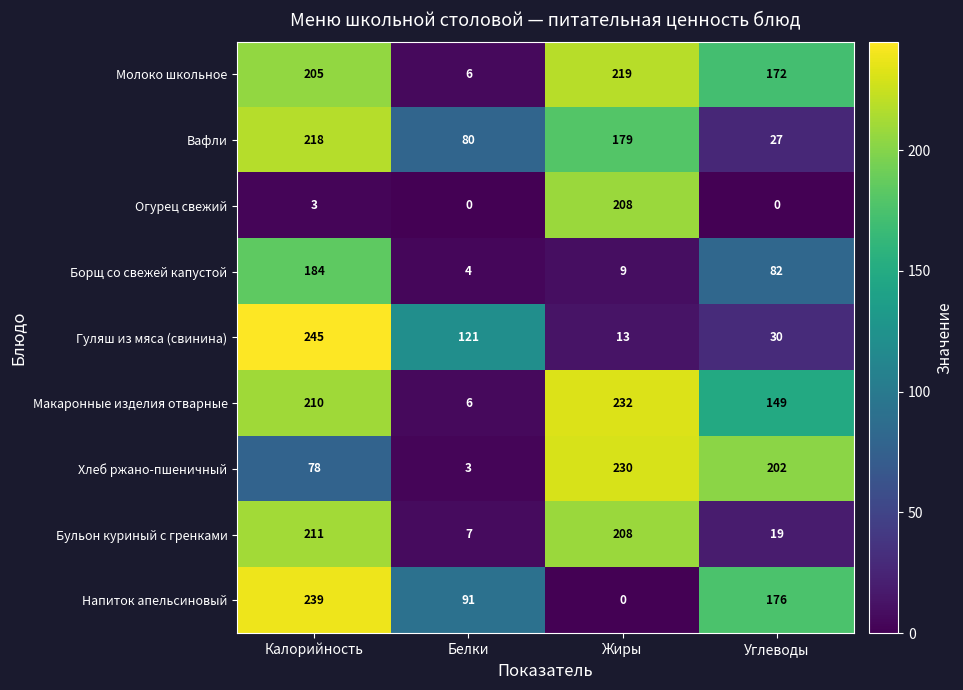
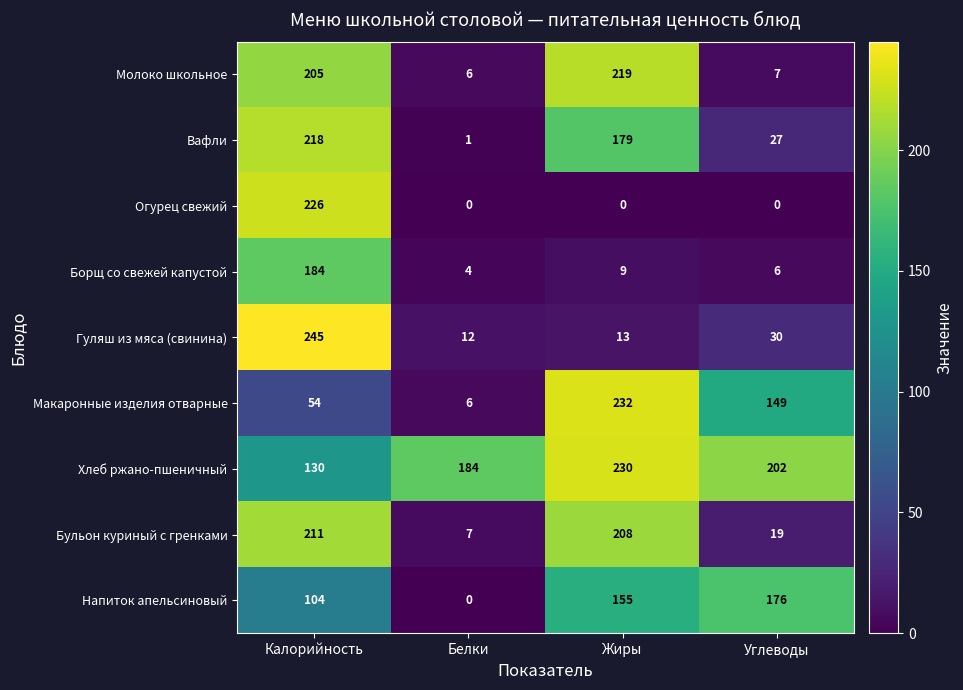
  {
    "Молоко школьное": {
      "Калорийность": 205,
      "Белки": 6,
      "Жиры": 219,
-     "Углеводы": 172
+     "Углеводы": 7
    },
    "Вафли": {
      "Калорийность": 218,
-     "Белки": 80,
+     "Белки": 1,
      "Жиры": 179,
      "Углеводы": 27
    },
    "Огурец свежий": {
-     "Калорийность": 3,
+     "Калорийность": 226,
      "Белки": 0,
-     "Жиры": 208,
+     "Жиры": 0,
      "Углеводы": 0
    },
    "Борщ со свежей капустой": {
      "Калорийность": 184,
      "Белки": 4,
      "Жиры": 9,
-     "Углеводы": 82
+     "Углеводы": 6
    },
    "Гуляш из мяса (свинина)": {
      "Калорийность": 245,
-     "Белки": 121,
+     "Белки": 12,
      "Жиры": 13,
      "Углеводы": 30
    },
    "Макаронные изделия отварные": {
-     "Калорийность": 210,
+     "Калорийность": 54,
      "Белки": 6,
      "Жиры": 232,
      "Углеводы": 149
    },
    "Хлеб ржано-пшеничный": {
-     "Калорийность": 78,
-     "Белки": 3,
+     "Калорийность": 130,
+     "Белки": 184,
      "Жиры": 230,
      "Углеводы": 202
    },
    "Бульон куриный с гренками": {
      "Калорийность": 211,
      "Белки": 7,
      "Жиры": 208,
      "Углеводы": 19
    },
    "Напиток апельсиновый": {
-     "Калорийность": 239,
-     "Белки": 91,
-     "Жиры": 0,
+     "Калорийность": 104,
+     "Белки": 0,
+     "Жиры": 155,
      "Углеводы": 176
    }
  }
